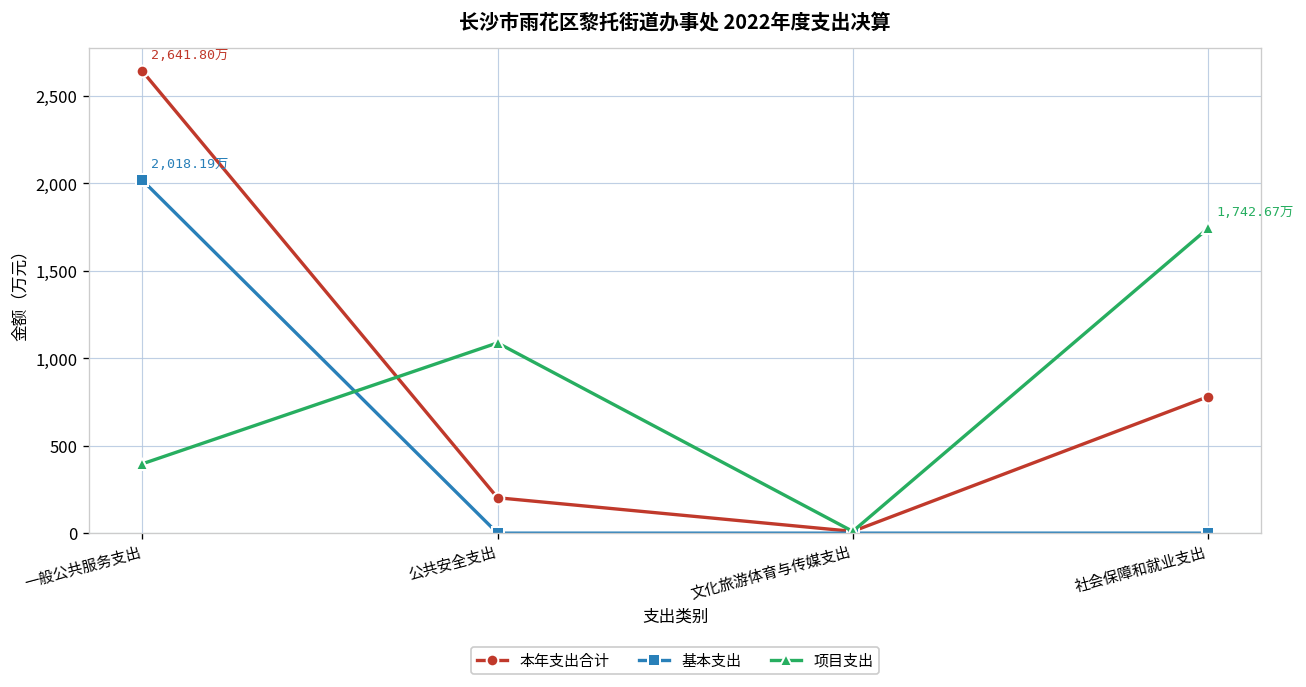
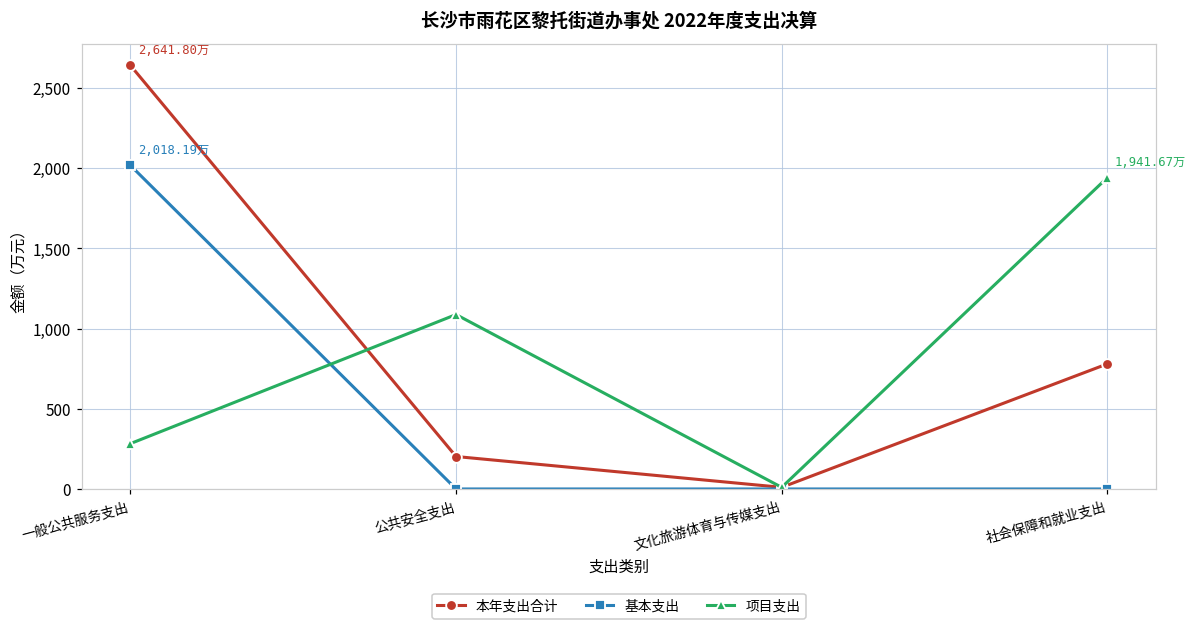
  {
    "本年支出合计": {
      "一般公共服务支出": "2,641.80万"
    },
    "基本支出": {
      "一般公共服务支出": "2,018.19万"
    },
    "项目支出": {
-     "一般公共服务支出": "400",
-     "社会保障和就业支出": "1,742.67万"
+     "一般公共服务支出": "280",
+     "社会保障和就业支出": "1,941.67万"
    }
  }
